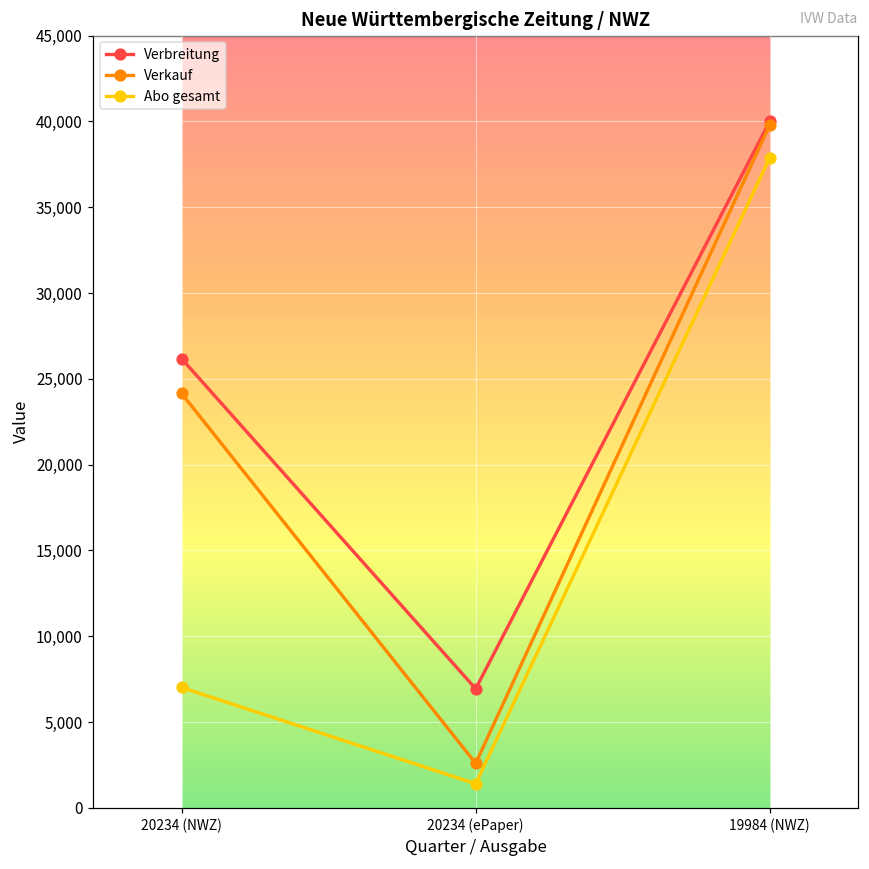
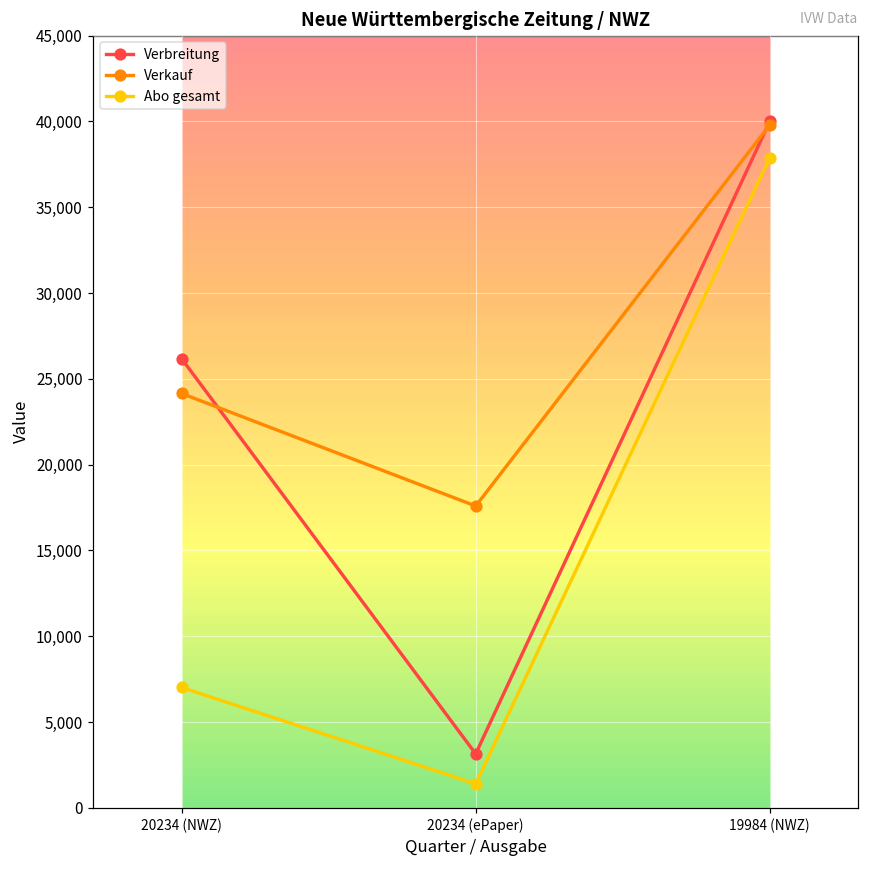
  {
    "Verbreitung": {
      "20234 (NWZ)": "26,200",
-     "20234 (ePaper)": "6,900",
+     "20234 (ePaper)": "3,100",
      "19984 (NWZ)": "40,000"
    },
    "Verkauf": {
      "20234 (NWZ)": "24,100",
-     "20234 (ePaper)": "2,600",
+     "20234 (ePaper)": "17,600",
      "19984 (NWZ)": "39,800"
    },
    "Abo gesamt": {
      "20234 (NWZ)": "7,000",
      "20234 (ePaper)": "1,400",
      "19984 (NWZ)": "37,900"
    }
  }
